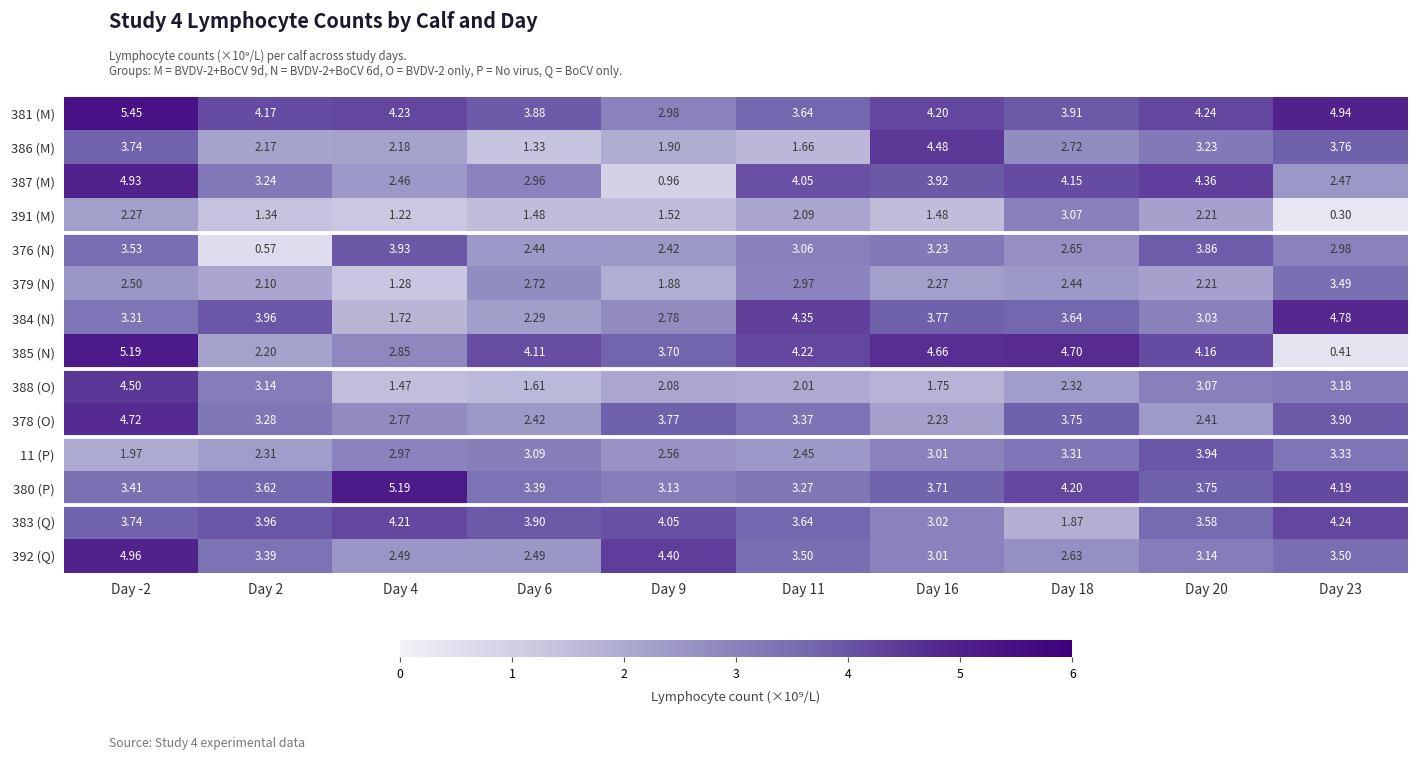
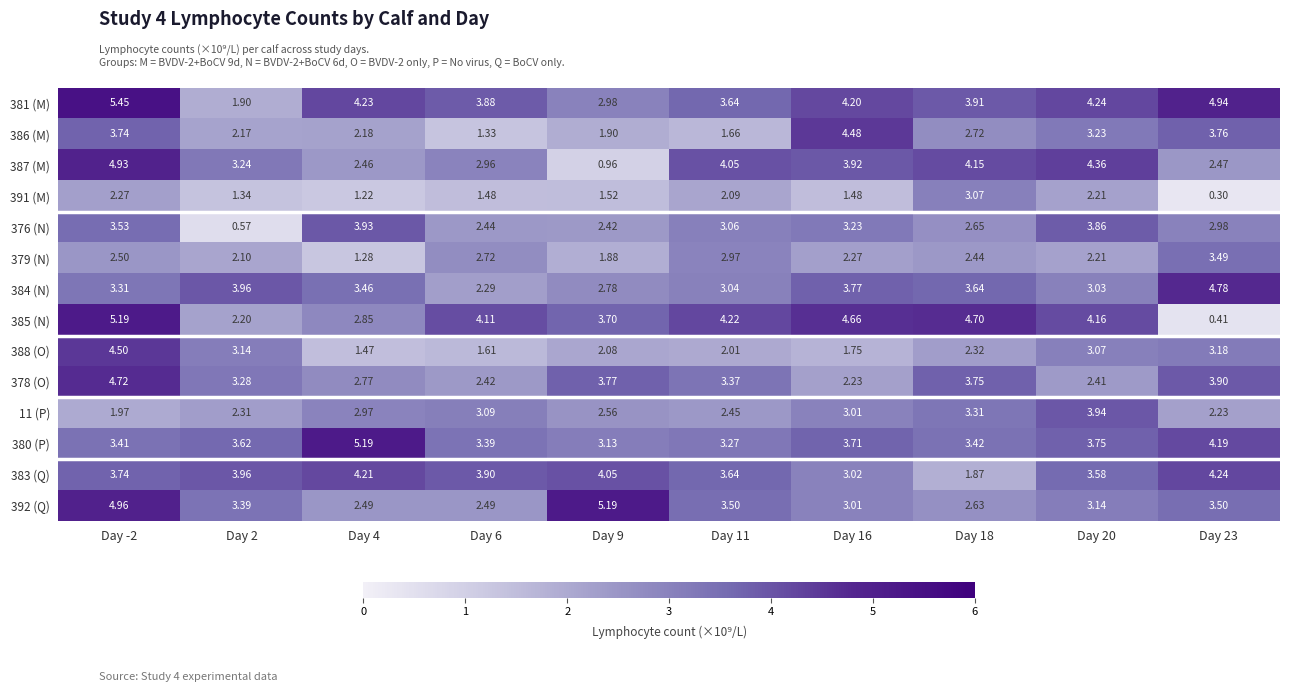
  {
    "381 (M)": {
      "Day -2": 5.45,
-     "Day 2": 4.17,
+     "Day 2": 1.90,
      "Day 4": 4.23,
      "Day 6": 3.88,
      "Day 9": 2.98,
      "Day 11": 3.64,
      "Day 16": 4.20,
      "Day 18": 3.91,
      "Day 20": 4.24,
      "Day 23": 4.94
    },
    "386 (M)": {
      "Day -2": 3.74,
      "Day 2": 2.17,
      "Day 4": 2.18,
      "Day 6": 1.33,
      "Day 9": 1.90,
      "Day 11": 1.66,
      "Day 16": 4.48,
      "Day 18": 2.72,
      "Day 20": 3.23,
      "Day 23": 3.76
    },
    "387 (M)": {
      "Day -2": 4.93,
      "Day 2": 3.24,
      "Day 4": 2.46,
      "Day 6": 2.96,
      "Day 9": 0.96,
      "Day 11": 4.05,
      "Day 16": 3.92,
      "Day 18": 4.15,
      "Day 20": 4.36,
      "Day 23": 2.47
    },
    "391 (M)": {
      "Day -2": 2.27,
      "Day 2": 1.34,
      "Day 4": 1.22,
      "Day 6": 1.48,
      "Day 9": 1.52,
      "Day 11": 2.09,
      "Day 16": 1.48,
      "Day 18": 3.07,
      "Day 20": 2.21,
      "Day 23": 0.30
    },
    "376 (N)": {
      "Day -2": 3.53,
      "Day 2": 0.57,
      "Day 4": 3.93,
      "Day 6": 2.44,
      "Day 9": 2.42,
      "Day 11": 3.06,
      "Day 16": 3.23,
      "Day 18": 2.65,
      "Day 20": 3.86,
      "Day 23": 2.98
    },
    "379 (N)": {
      "Day -2": 2.50,
      "Day 2": 2.10,
      "Day 4": 1.28,
      "Day 6": 2.72,
      "Day 9": 1.88,
      "Day 11": 2.97,
      "Day 16": 2.27,
      "Day 18": 2.44,
      "Day 20": 2.21,
      "Day 23": 3.49
    },
    "384 (N)": {
      "Day -2": 3.31,
      "Day 2": 3.96,
-     "Day 4": 1.72,
+     "Day 4": 3.46,
      "Day 6": 2.29,
      "Day 9": 2.78,
-     "Day 11": 4.35,
+     "Day 11": 3.04,
      "Day 16": 3.77,
      "Day 18": 3.64,
      "Day 20": 3.03,
      "Day 23": 4.78
    },
    "385 (N)": {
      "Day -2": 5.19,
      "Day 2": 2.20,
      "Day 4": 2.85,
      "Day 6": 4.11,
      "Day 9": 3.70,
      "Day 11": 4.22,
      "Day 16": 4.66,
      "Day 18": 4.70,
      "Day 20": 4.16,
      "Day 23": 0.41
    },
    "388 (O)": {
      "Day -2": 4.50,
      "Day 2": 3.14,
      "Day 4": 1.47,
      "Day 6": 1.61,
      "Day 9": 2.08,
      "Day 11": 2.01,
      "Day 16": 1.75,
      "Day 18": 2.32,
      "Day 20": 3.07,
      "Day 23": 3.18
    },
    "378 (O)": {
      "Day -2": 4.72,
      "Day 2": 3.28,
      "Day 4": 2.77,
      "Day 6": 2.42,
      "Day 9": 3.77,
      "Day 11": 3.37,
      "Day 16": 2.23,
      "Day 18": 3.75,
      "Day 20": 2.41,
      "Day 23": 3.90
    },
    "11 (P)": {
      "Day -2": 1.97,
      "Day 2": 2.31,
      "Day 4": 2.97,
      "Day 6": 3.09,
      "Day 9": 2.56,
      "Day 11": 2.45,
      "Day 16": 3.01,
      "Day 18": 3.31,
      "Day 20": 3.94,
-     "Day 23": 3.33
+     "Day 23": 2.23
    },
    "380 (P)": {
      "Day -2": 3.41,
      "Day 2": 3.62,
      "Day 4": 5.19,
      "Day 6": 3.39,
      "Day 9": 3.13,
      "Day 11": 3.27,
      "Day 16": 3.71,
-     "Day 18": 4.20,
+     "Day 18": 3.42,
      "Day 20": 3.75,
      "Day 23": 4.19
    },
    "383 (Q)": {
      "Day -2": 3.74,
      "Day 2": 3.96,
      "Day 4": 4.21,
      "Day 6": 3.90,
      "Day 9": 4.05,
      "Day 11": 3.64,
      "Day 16": 3.02,
      "Day 18": 1.87,
      "Day 20": 3.58,
      "Day 23": 4.24
    },
    "392 (Q)": {
      "Day -2": 4.96,
      "Day 2": 3.39,
      "Day 4": 2.49,
      "Day 6": 2.49,
-     "Day 9": 4.40,
+     "Day 9": 5.19,
      "Day 11": 3.50,
      "Day 16": 3.01,
      "Day 18": 2.63,
      "Day 20": 3.14,
      "Day 23": 3.50
    }
  }
